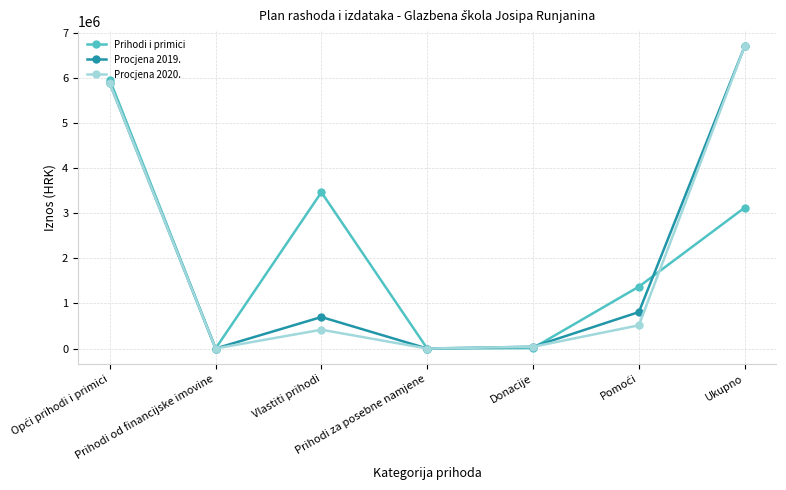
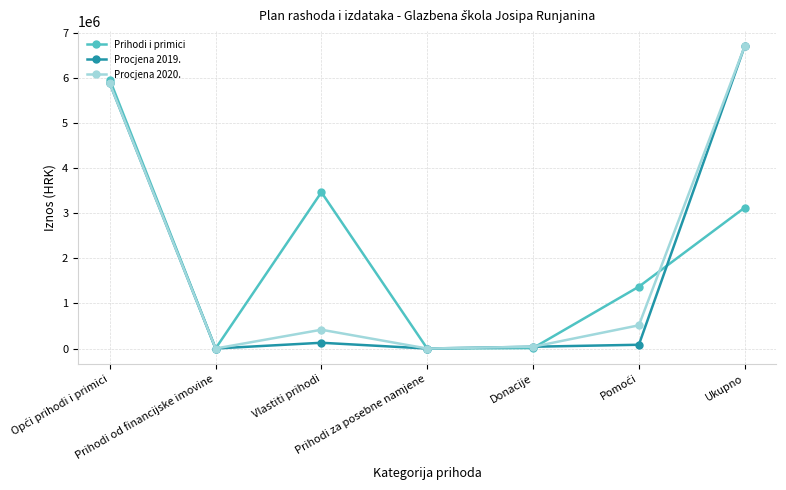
  {
    "Prihodi i primici": {
      "Opći prihodi i primici": 6000000,
      "Vlastiti prihodi": 3500000,
      "Pomoći": 1400000,
      "Ukupno": 3100000
    },
    "Procjena 2019.": {
-     "Vlastiti prihodi": 700000,
-     "Pomoći": 800000
+     "Vlastiti prihodi": 100000,
+     "Pomoći": 100000
    },
    "Procjena 2020.": {
      "Vlastiti prihodi": 400000,
      "Pomoći": 500000
    }
  }
